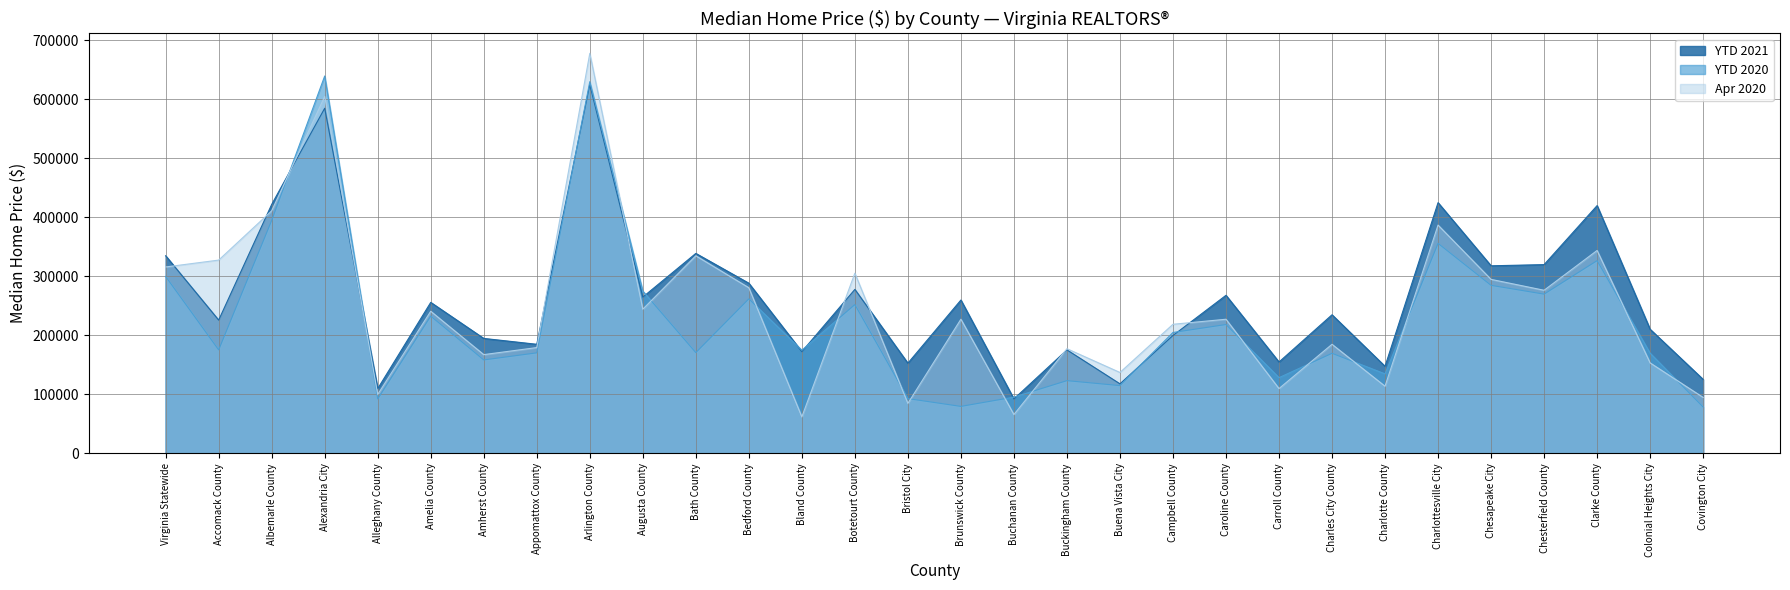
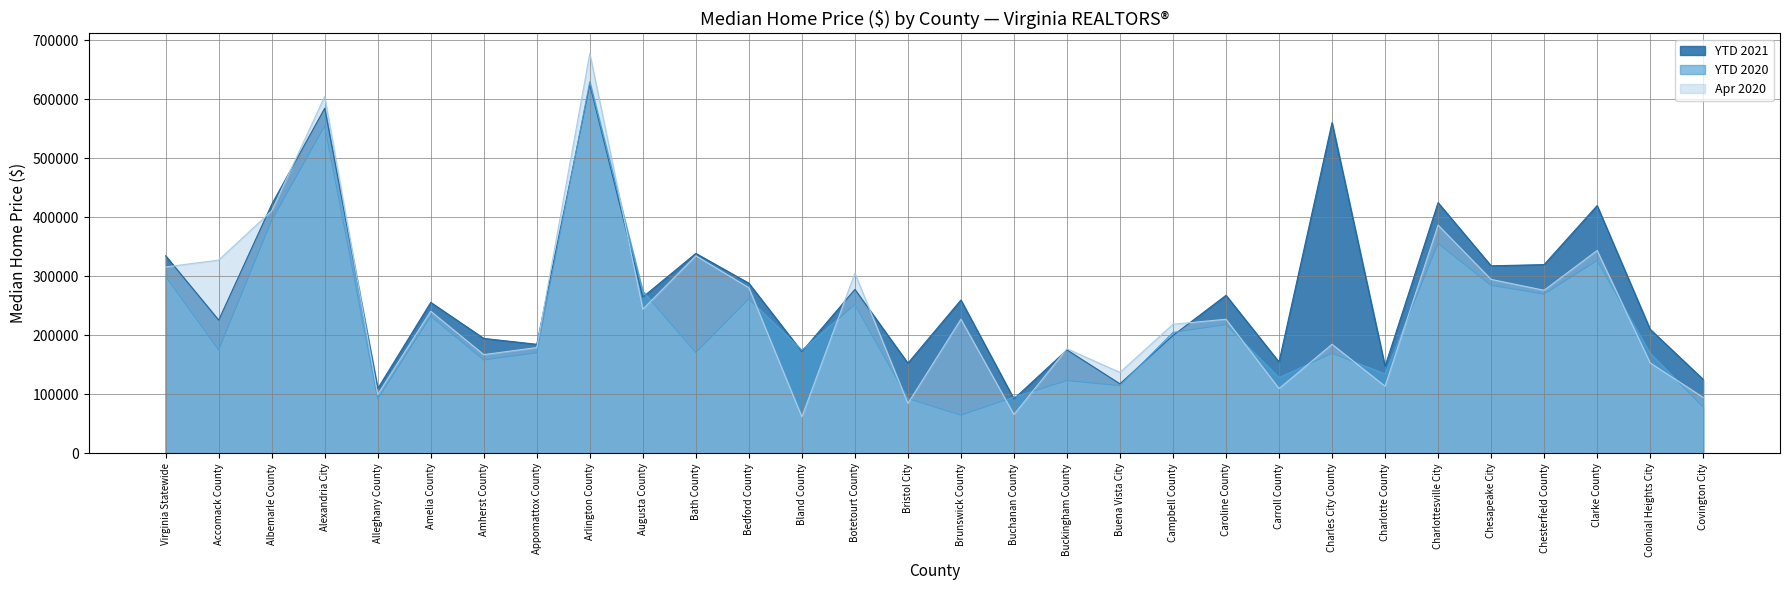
  {
    "YTD 2021": {
      "Virginia Statewide": 340000,
      "Accomack County": 230000,
      "Albemarle County": 420000,
      "Alexandria City": 590000,
      "Alleghany County": 110000,
      "Amelia County": 260000,
      "Amherst County": 190000,
      "Appomattox County": 190000,
      "Arlington County": 630000,
      "Augusta County": 270000,
      "Bedford County": 290000,
      "Botetourt County": 280000,
      "Bristol City": 150000,
      "Brunswick County": 260000,
      "Campbell County": 200000,
      "Caroline County": 270000,
      "Carroll County": 160000,
-     "Charles City County": 230000,
+     "Charles City County": 560000,
      "Charlotte County": 150000,
      "Charlottesville City": 430000,
      "Chesapeake City": 320000,
      "Chesterfield County": 320000,
      "Clarke County": 420000,
      "Colonial Heights City": 210000,
      "Covington City": 130000
    },
    "YTD 2020": {
      "Virginia Statewide": 300000,
      "Accomack County": 180000,
      "Albemarle County": 390000,
-     "Alexandria City": 640000,
+     "Alexandria City": 550000,
      "Alleghany County": 90000,
      "Amelia County": 230000,
      "Amherst County": 160000,
      "Appomattox County": 170000,
      "Arlington County": 630000,
      "Augusta County": 280000,
      "Bath County": 170000,
      "Bedford County": 260000,
      "Botetourt County": 250000,
      "Bristol City": 90000,
-     "Brunswick County": 80000,
+     "Brunswick County": 60000,
      "Buckingham County": 120000,
      "Campbell County": 210000,
      "Caroline County": 220000,
      "Carroll County": 130000,
      "Charles City County": 170000,
      "Charlotte County": 130000,
      "Charlottesville City": 360000,
      "Chesapeake City": 280000,
      "Chesterfield County": 270000,
      "Clarke County": 330000,
      "Colonial Heights City": 170000,
      "Covington City": 80000
    },
    "Apr 2020": {
      "Virginia Statewide": 320000,
      "Accomack County": 330000,
      "Albemarle County": 410000,
      "Alexandria City": 610000,
      "Alleghany County": 100000,
      "Amelia County": 240000,
      "Amherst County": 170000,
      "Appomattox County": 180000,
      "Arlington County": 680000,
      "Augusta County": 240000,
      "Bedford County": 280000,
      "Bland County": 60000,
      "Botetourt County": 310000,
      "Bristol City": 80000,
      "Brunswick County": 230000,
      "Buchanan County": 70000,
      "Buena Vista City": 140000,
      "Campbell County": 220000,
      "Caroline County": 230000,
      "Carroll County": 110000,
      "Charles City County": 190000,
      "Charlotte County": 110000,
      "Charlottesville City": 390000,
      "Chesapeake City": 300000,
      "Chesterfield County": 280000,
      "Clarke County": 340000,
      "Colonial Heights City": 150000,
      "Covington City": 100000
    }
  }
